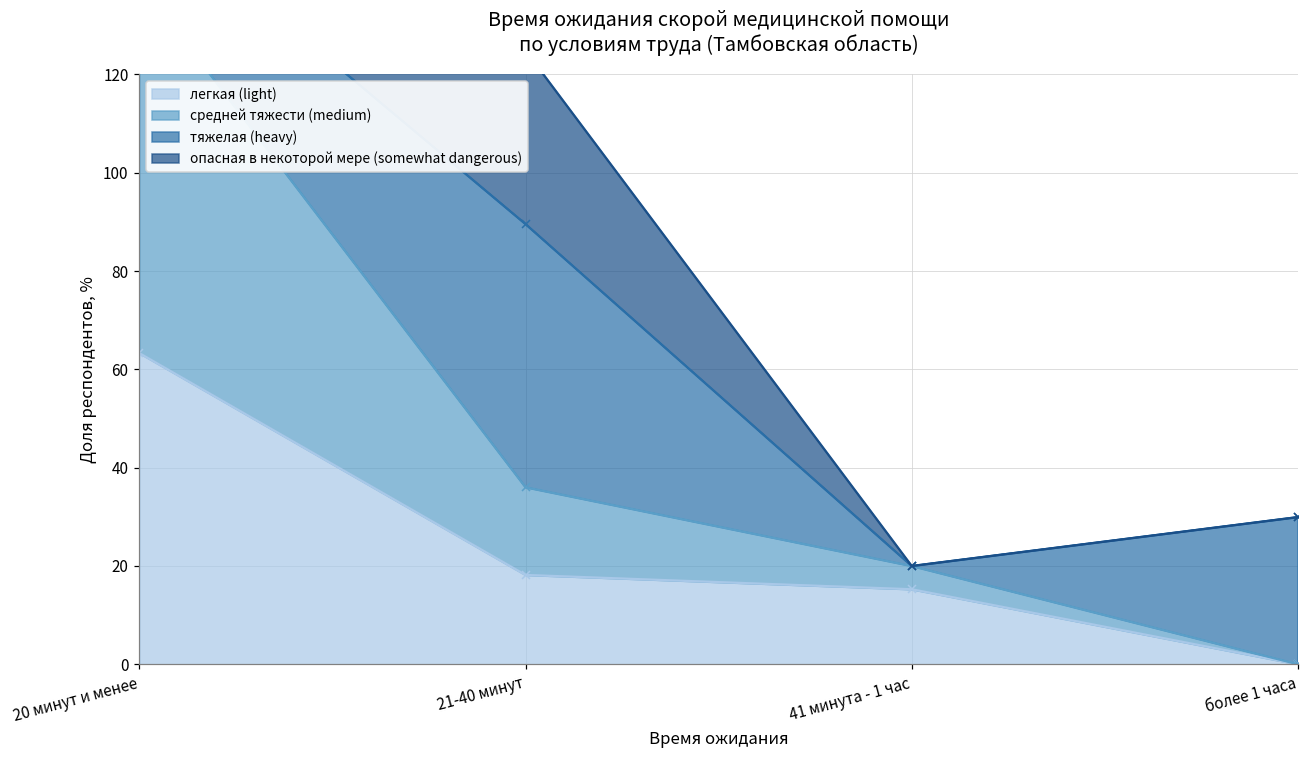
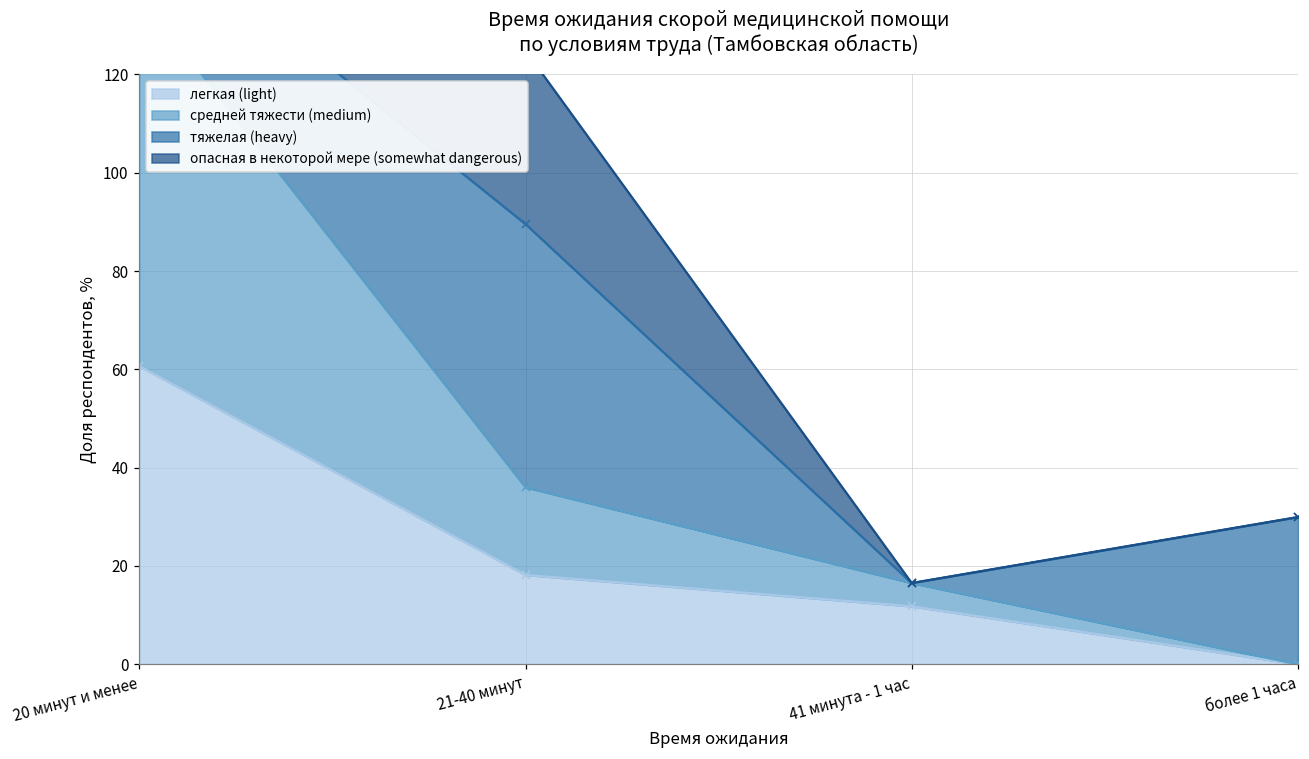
  {
    "легкая (light)": {
-     "20 минут и менее": 63,
+     "20 минут и менее": 61,
      "21-40 минут": 18,
-     "41 минута - 1 час": 15
+     "41 минута - 1 час": 12
    },
    "средней тяжести (medium)": {
      "21-40 минут": 18
    }
  }
